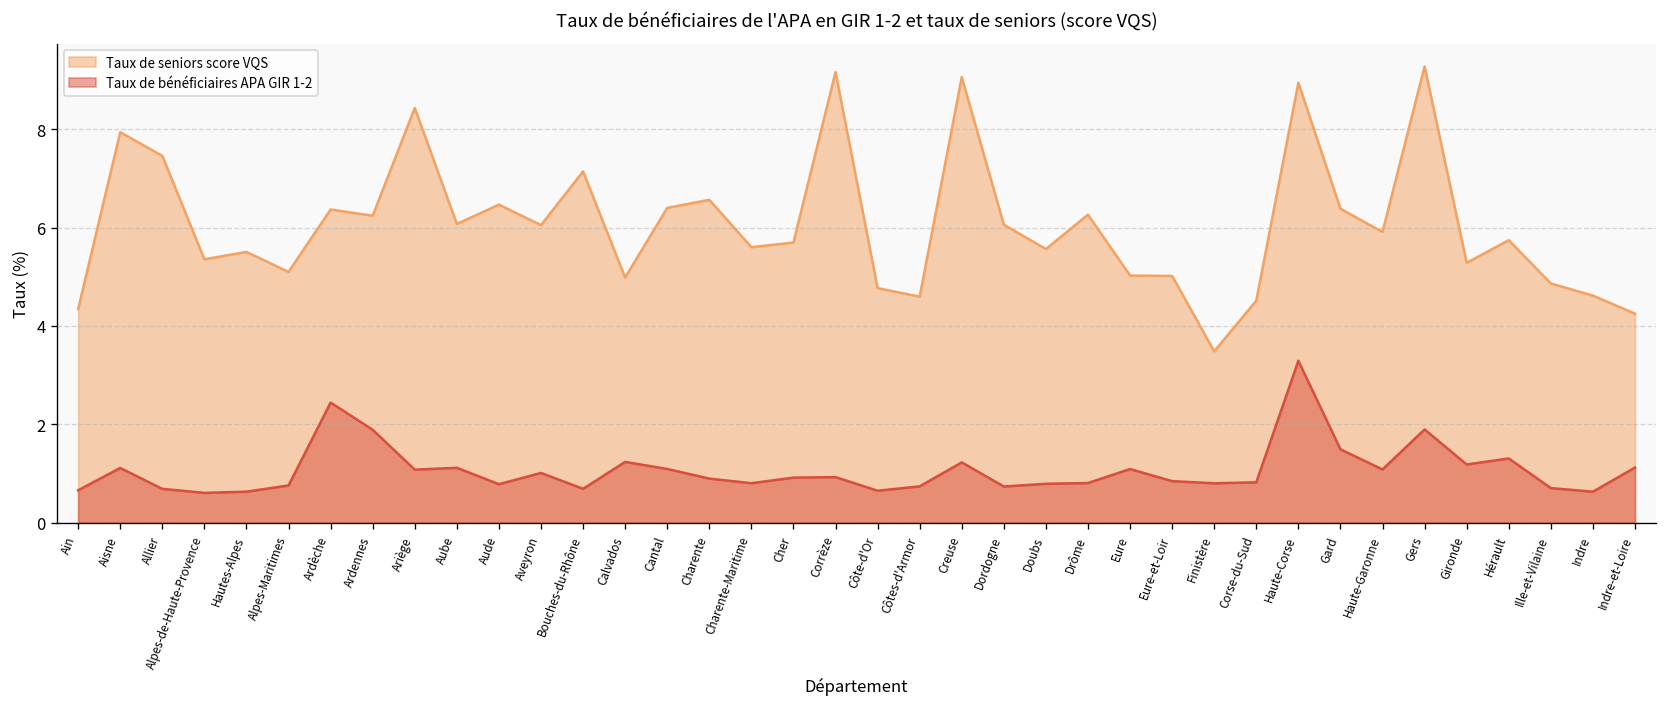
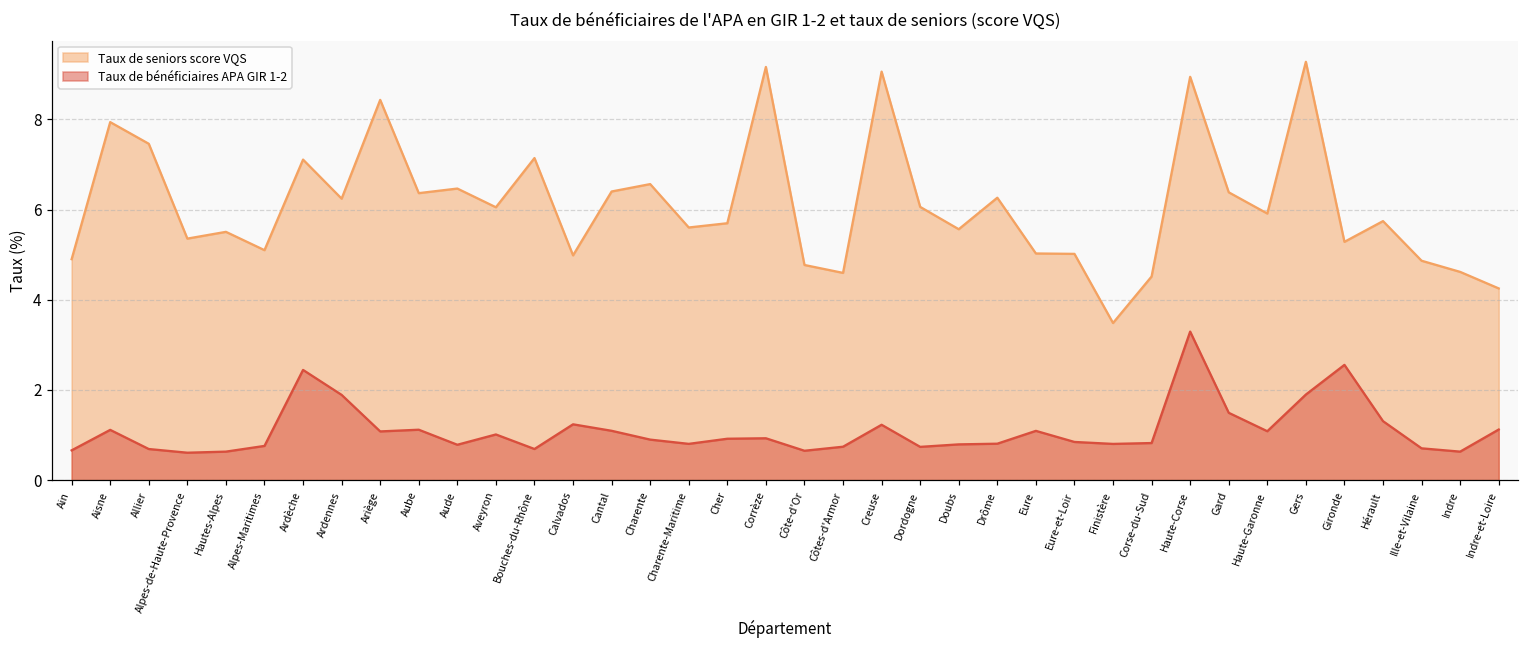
  {
    "Taux de seniors score VQS": {
-     "Ain": 4.3,
+     "Ain": 4.9,
      "Aisne": 7.9,
      "Allier": 7.5,
      "Alpes-de-Haute-Provence": 5.4,
      "Hautes-Alpes": 5.5,
      "Alpes-Maritimes": 5.1,
-     "Ardèche": 6.4,
+     "Ardèche": 7.1,
      "Ardennes": 6.2,
      "Ariège": 8.4,
-     "Aube": 6.1,
+     "Aube": 6.4,
      "Aude": 6.5,
      "Aveyron": 6.1,
      "Bouches-du-Rhône": 7.1,
      "Calvados": 5.0,
      "Cantal": 6.4,
      "Charente": 6.6,
      "Charente-Maritime": 5.6,
      "Cher": 5.7,
      "Corrèze": 9.2,
      "Côte-d'Or": 4.8,
      "Côtes-d'Armor": 4.6,
      "Creuse": 9.1,
      "Dordogne": 6.1,
      "Doubs": 5.6,
      "Drôme": 6.3,
      "Eure": 5.0,
      "Eure-et-Loir": 5.0,
      "Finistère": 3.5,
      "Corse-du-Sud": 4.5,
      "Haute-Corse": 8.9,
      "Gard": 6.4,
      "Haute-Garonne": 5.9,
      "Gers": 9.3,
      "Gironde": 5.3,
      "Hérault": 5.7,
      "Ille-et-Vilaine": 4.9,
      "Indre": 4.6,
      "Indre-et-Loire": 4.3
    },
    "Taux de bénéficiaires APA GIR 1-2": {
      "Ain": 0.7,
      "Aisne": 1.1,
      "Allier": 0.7,
      "Alpes-de-Haute-Provence": 0.6,
      "Hautes-Alpes": 0.6,
      "Alpes-Maritimes": 0.8,
      "Ardèche": 2.4,
      "Ardennes": 1.9,
      "Ariège": 1.1,
      "Aube": 1.1,
      "Aude": 0.8,
      "Aveyron": 1.0,
      "Bouches-du-Rhône": 0.7,
      "Calvados": 1.2,
      "Cantal": 1.1,
      "Charente": 0.9,
      "Charente-Maritime": 0.8,
      "Cher": 0.9,
      "Corrèze": 0.9,
      "Côte-d'Or": 0.6,
      "Côtes-d'Armor": 0.7,
      "Creuse": 1.2,
      "Dordogne": 0.7,
      "Doubs": 0.8,
      "Drôme": 0.8,
      "Eure": 1.1,
      "Eure-et-Loir": 0.8,
      "Finistère": 0.8,
      "Corse-du-Sud": 0.8,
      "Haute-Corse": 3.3,
      "Gard": 1.5,
      "Haute-Garonne": 1.1,
      "Gers": 1.9,
-     "Gironde": 1.2,
+     "Gironde": 2.6,
      "Hérault": 1.3,
      "Ille-et-Vilaine": 0.7,
      "Indre": 0.6,
      "Indre-et-Loire": 1.1
    }
  }
